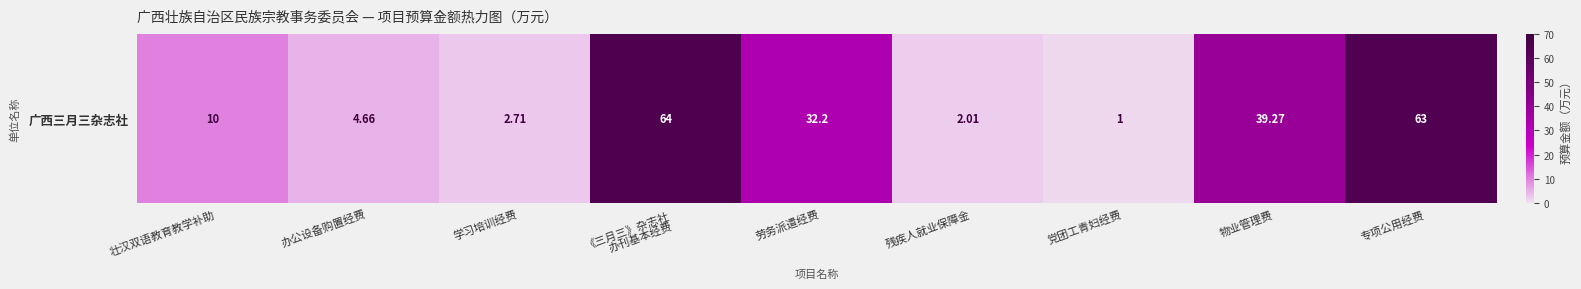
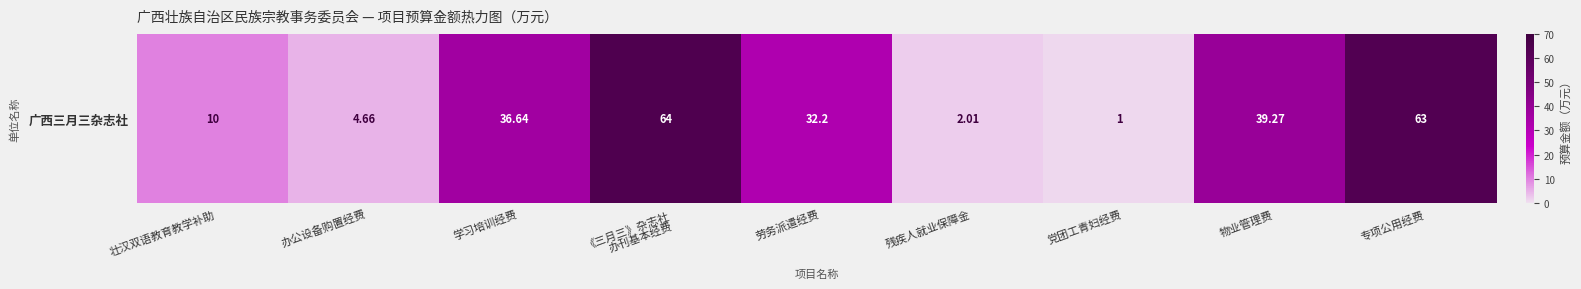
  {
    "广西三月三杂志社": {
      "壮汉双语教育教学补助": 10,
      "办公设备购置经费": 4.66,
-     "学习培训经费": 2.71,
+     "学习培训经费": 36.64,
      "《三月三》杂志社 办刊基本经费": 64,
      "劳务派遣经费": 32.2,
      "残疾人就业保障金": 2.01,
      "党团工青妇经费": 1,
      "物业管理费": 39.27,
      "专项公用经费": 63
    }
  }
